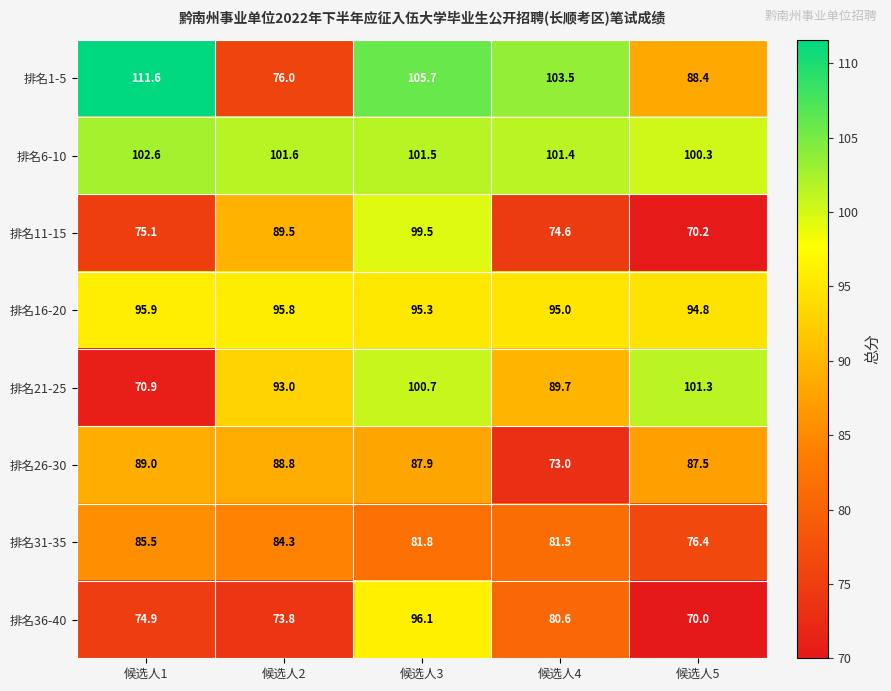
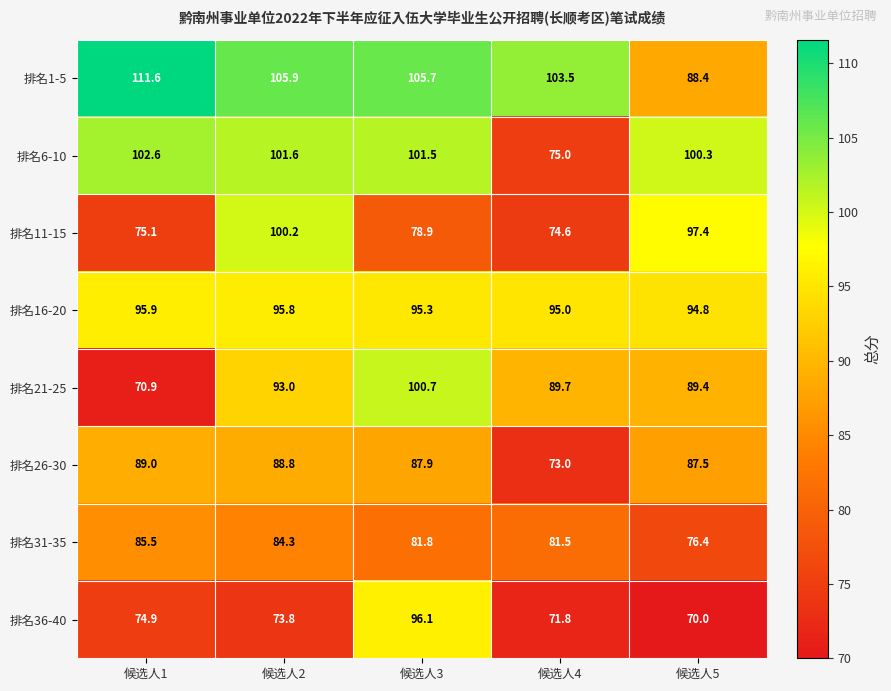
  {
    "排名1-5": {
      "候选人1": 111.6,
-     "候选人2": 76.0,
+     "候选人2": 105.9,
      "候选人3": 105.7,
      "候选人4": 103.5,
      "候选人5": 88.4
    },
    "排名6-10": {
      "候选人1": 102.6,
      "候选人2": 101.6,
      "候选人3": 101.5,
-     "候选人4": 101.4,
+     "候选人4": 75.0,
      "候选人5": 100.3
    },
    "排名11-15": {
      "候选人1": 75.1,
-     "候选人2": 89.5,
-     "候选人3": 99.5,
+     "候选人2": 100.2,
+     "候选人3": 78.9,
      "候选人4": 74.6,
-     "候选人5": 70.2
+     "候选人5": 97.4
    },
    "排名16-20": {
      "候选人1": 95.9,
      "候选人2": 95.8,
      "候选人3": 95.3,
      "候选人4": 95.0,
      "候选人5": 94.8
    },
    "排名21-25": {
      "候选人1": 70.9,
      "候选人2": 93.0,
      "候选人3": 100.7,
      "候选人4": 89.7,
-     "候选人5": 101.3
+     "候选人5": 89.4
    },
    "排名26-30": {
      "候选人1": 89.0,
      "候选人2": 88.8,
      "候选人3": 87.9,
      "候选人4": 73.0,
      "候选人5": 87.5
    },
    "排名31-35": {
      "候选人1": 85.5,
      "候选人2": 84.3,
      "候选人3": 81.8,
      "候选人4": 81.5,
      "候选人5": 76.4
    },
    "排名36-40": {
      "候选人1": 74.9,
      "候选人2": 73.8,
      "候选人3": 96.1,
-     "候选人4": 80.6,
+     "候选人4": 71.8,
      "候选人5": 70.0
    }
  }
